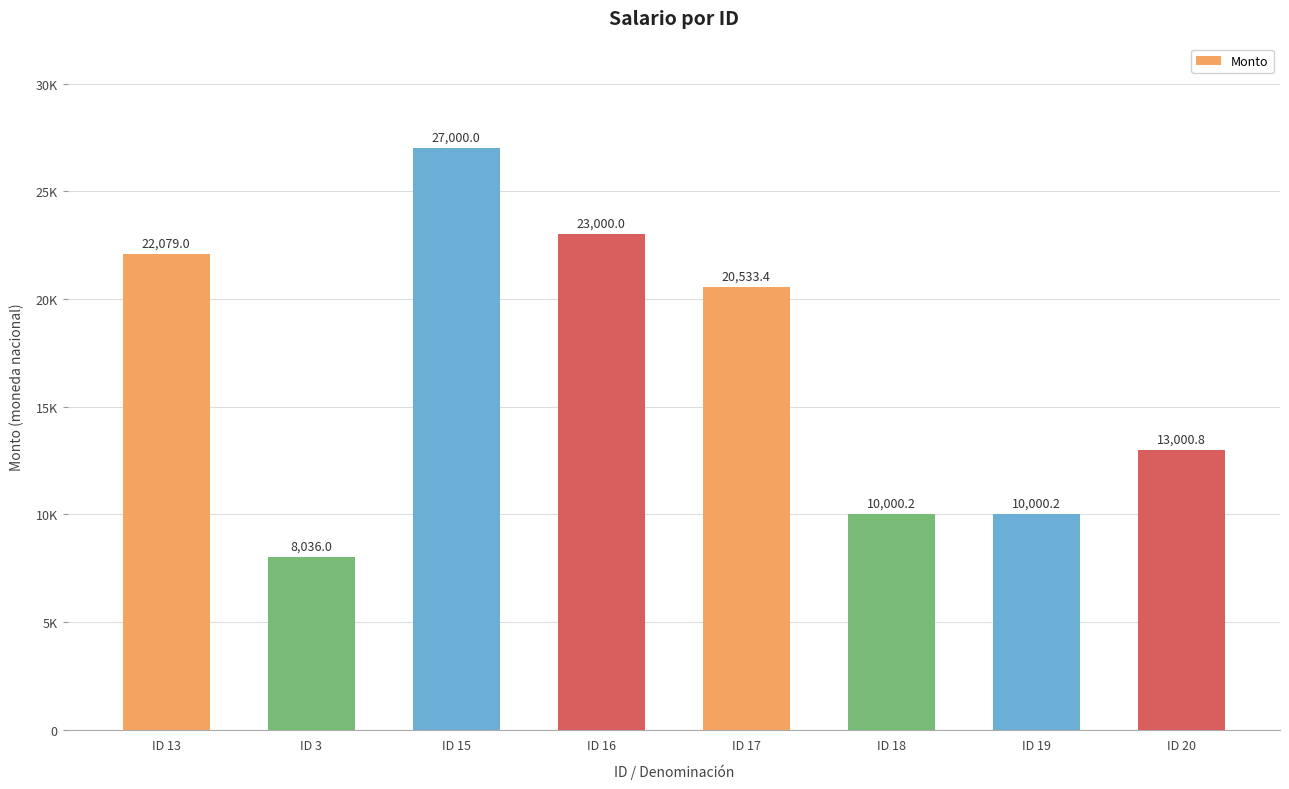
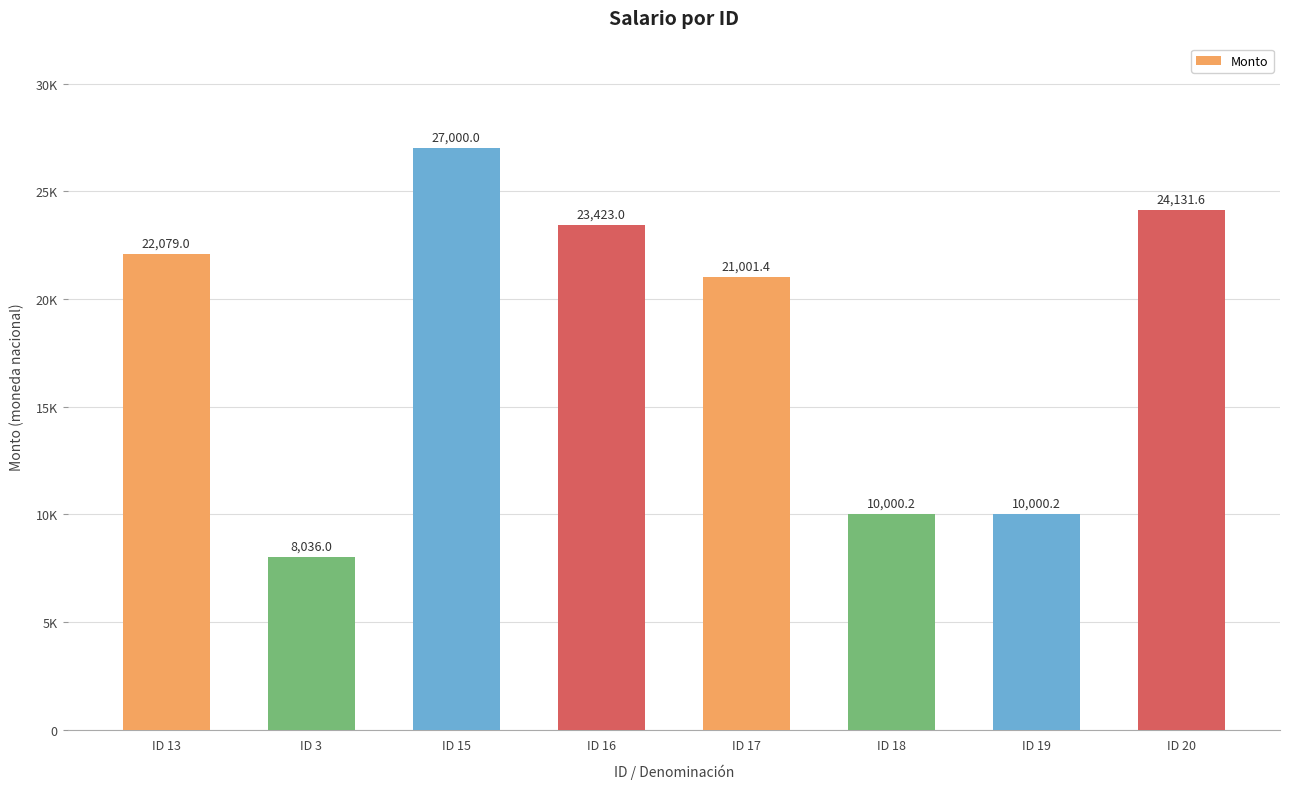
  {
    "ID 13": "22,079.0",
    "ID 3": "8,036.0",
    "ID 15": "27,000.0",
-   "ID 16": "23,000.0",
-   "ID 17": "20,533.4",
+   "ID 16": "23,423.0",
+   "ID 17": "21,001.4",
    "ID 18": "10,000.2",
    "ID 19": "10,000.2",
-   "ID 20": "13,000.8"
+   "ID 20": "24,131.6"
  }
